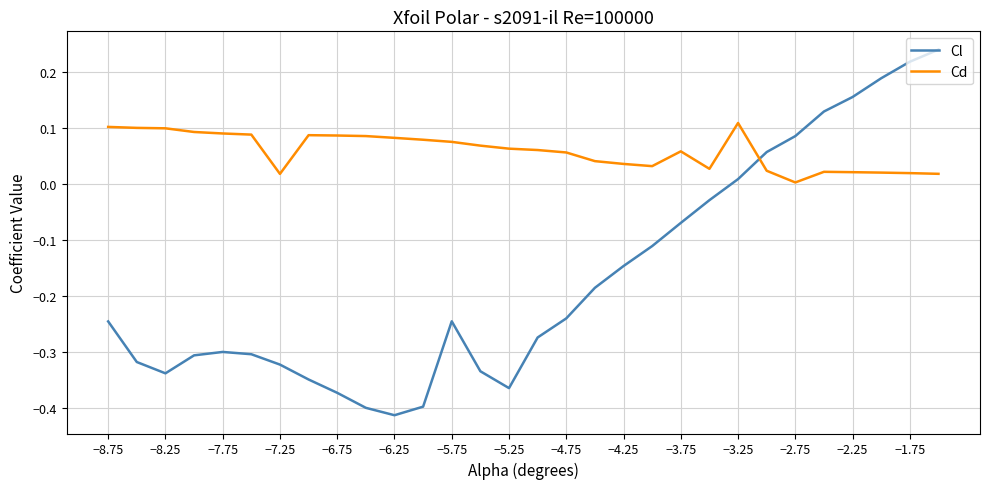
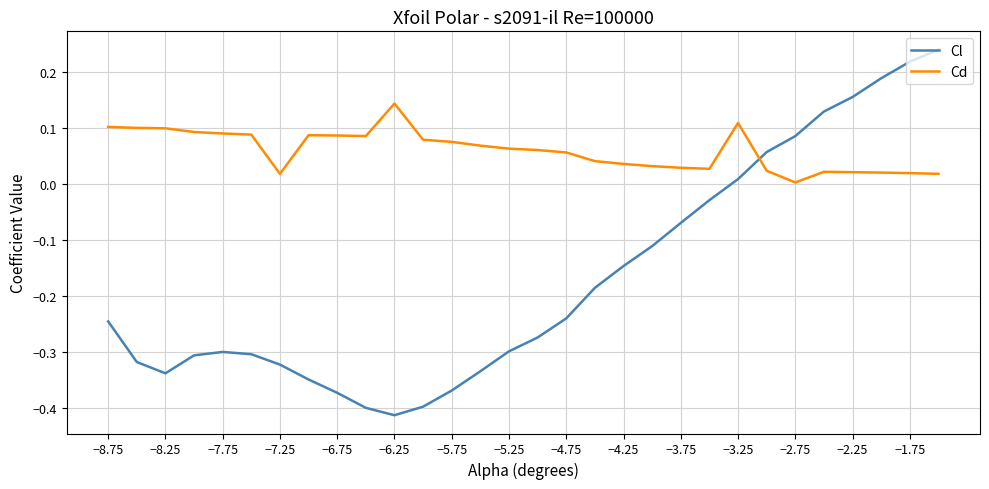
  {
    "Cl": {
      "−8.75": -0.25,
      "−8.25": -0.34,
      "−7.75": -0.30,
      "−7.25": -0.32,
      "−6.75": -0.37,
      "−6.25": -0.41,
-     "−5.75": -0.25,
-     "−5.25": -0.37,
+     "−5.75": -0.37,
+     "−5.25": -0.30,
      "−4.75": -0.24,
      "−4.25": -0.15,
      "−3.75": -0.07,
      "−3.25": 0.01,
      "−2.75": 0.09,
      "−2.25": 0.15
    },
    "Cd": {
      "−8.75": 0.10,
      "−8.25": 0.10,
      "−7.75": 0.09,
      "−7.25": 0.02,
      "−6.75": 0.09,
-     "−6.25": 0.08,
+     "−6.25": 0.14,
      "−5.75": 0.07,
      "−5.25": 0.06,
      "−4.75": 0.06,
      "−4.25": 0.04,
-     "−3.75": 0.06,
+     "−3.75": 0.03,
      "−3.25": 0.11,
      "−2.75": 0.00,
      "−2.25": 0.02,
      "−1.75": 0.02
    }
  }
